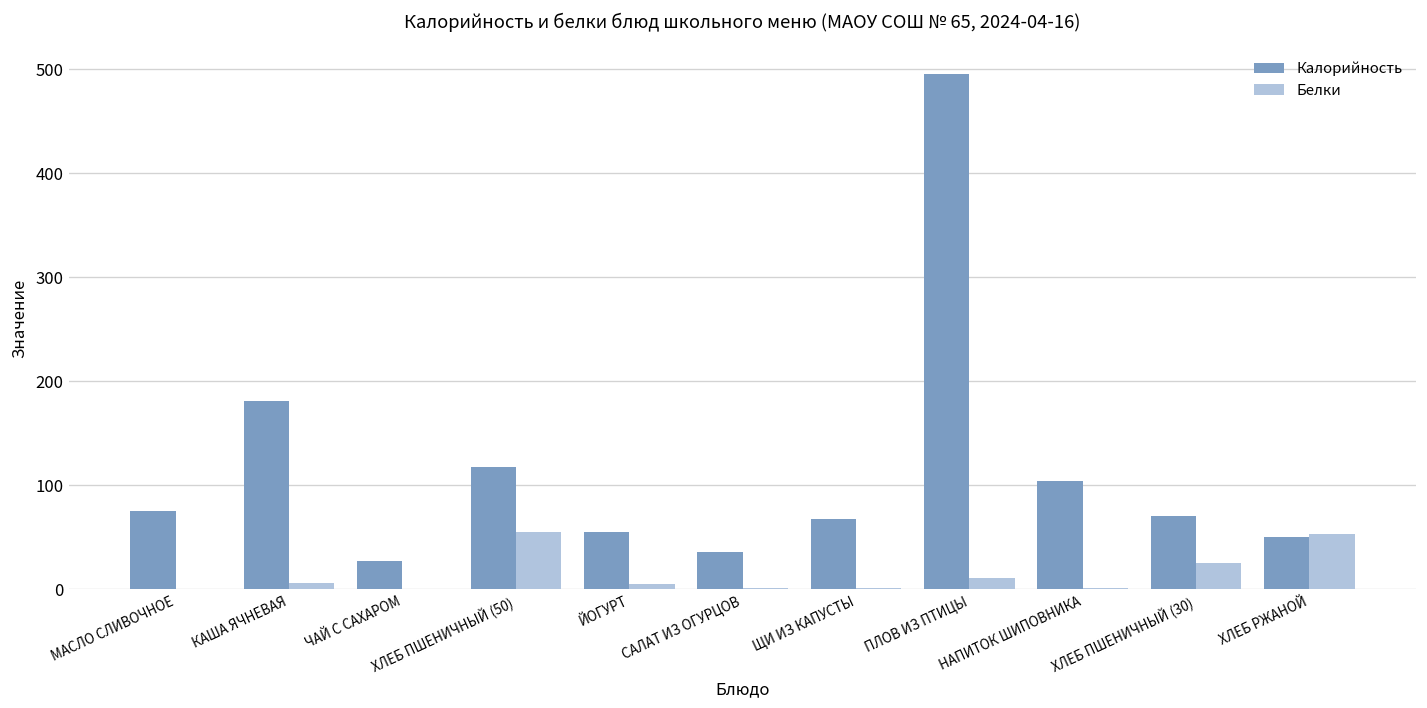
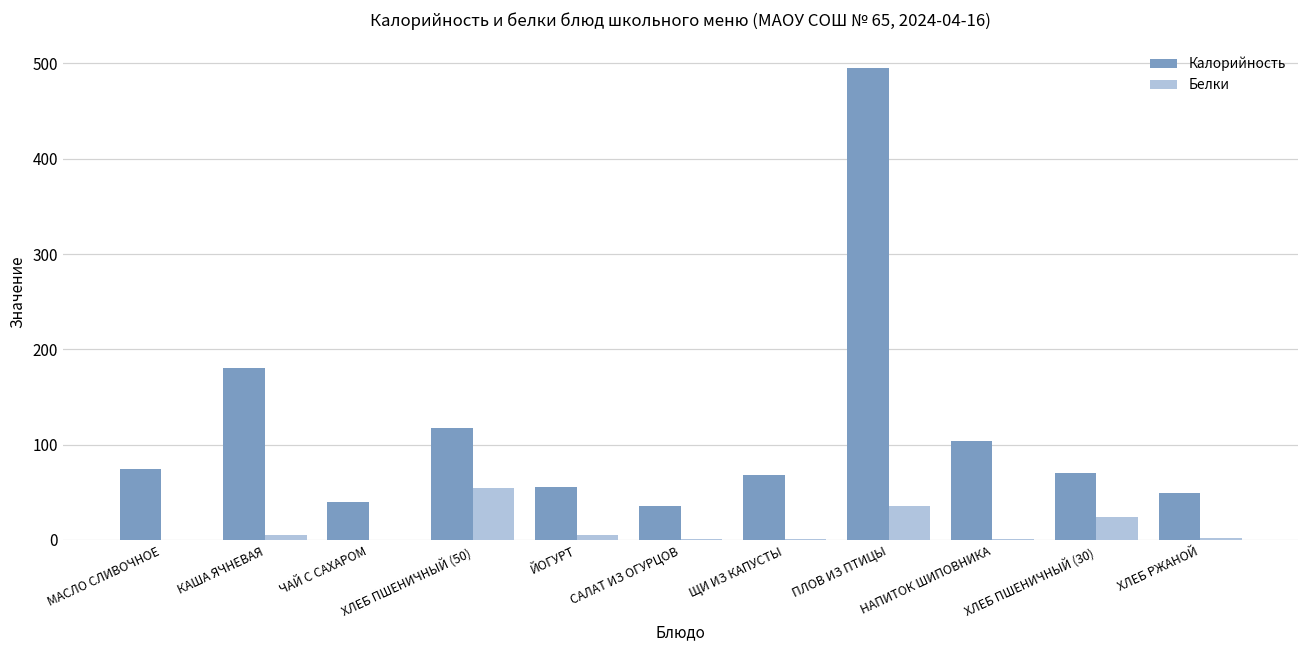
  {
    "Калорийность": {
      "МАСЛО СЛИВОЧНОЕ": 70,
      "КАША ЯЧНЕВАЯ": 180,
-     "ЧАЙ С САХАРОМ": 30,
+     "ЧАЙ С САХАРОМ": 40,
      "ХЛЕБ ПШЕНИЧНЫЙ (50)": 120,
      "ЙОГУРТ": 60,
      "САЛАТ ИЗ ОГУРЦОВ": 40,
      "ЩИ ИЗ КАПУСТЫ": 70,
      "ПЛОВ ИЗ ПТИЦЫ": 500,
      "НАПИТОК ШИПОВНИКА": 100,
      "ХЛЕБ ПШЕНИЧНЫЙ (30)": 70,
      "ХЛЕБ РЖАНОЙ": 50
    },
    "Белки": {
      "КАША ЯЧНЕВАЯ": 10,
      "ЧАЙ С САХАРОМ": 0,
      "ХЛЕБ ПШЕНИЧНЫЙ (50)": 50,
      "ЙОГУРТ": 10,
-     "ПЛОВ ИЗ ПТИЦЫ": 10,
+     "ПЛОВ ИЗ ПТИЦЫ": 40,
      "ХЛЕБ ПШЕНИЧНЫЙ (30)": 20,
-     "ХЛЕБ РЖАНОЙ": 50
+     "ХЛЕБ РЖАНОЙ": 0
    }
  }
